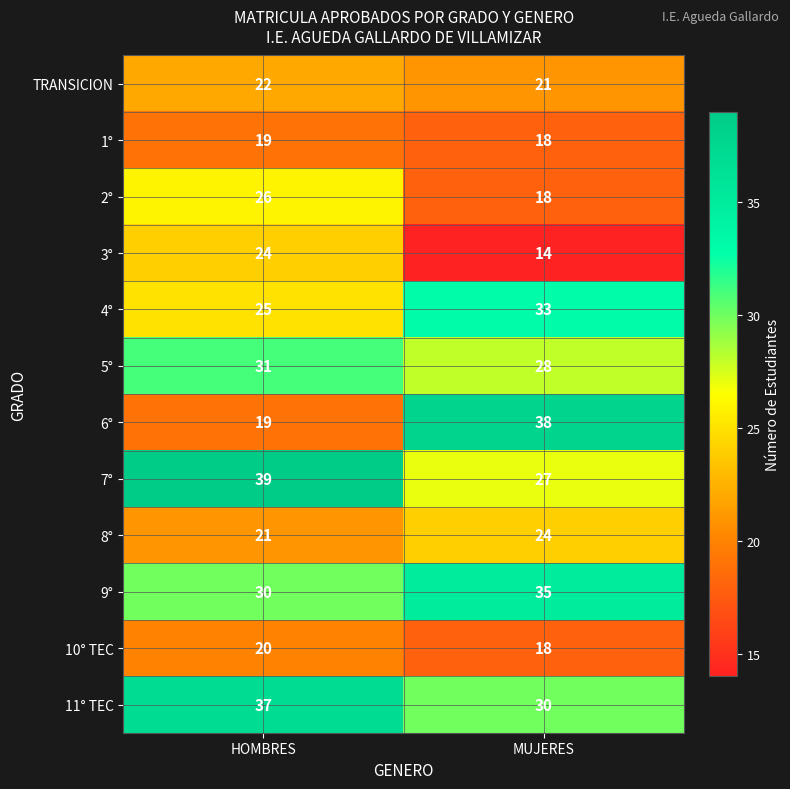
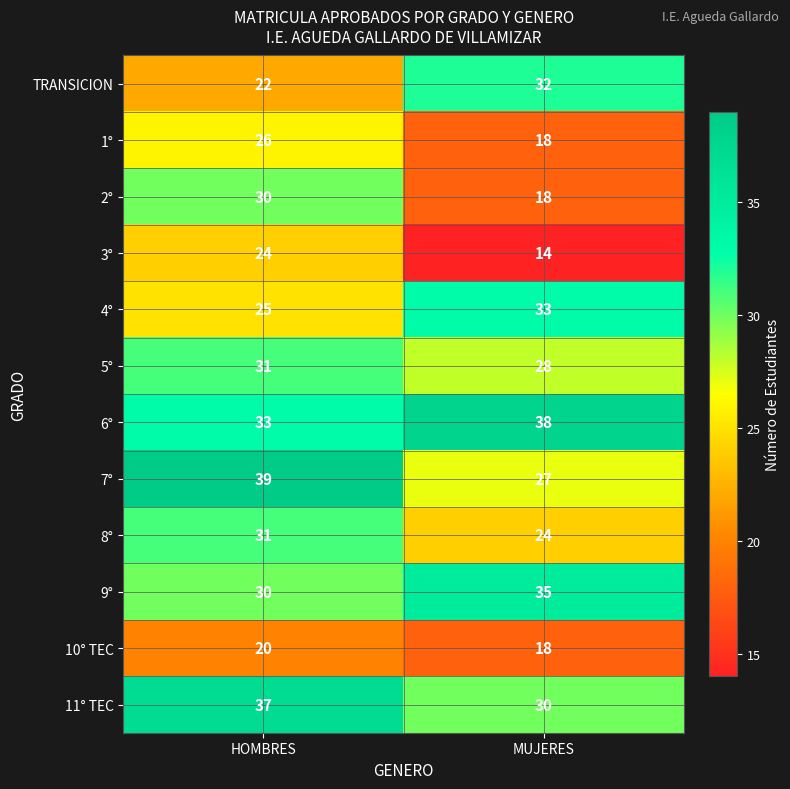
  {
    "TRANSICION": {
      "HOMBRES": 22,
-     "MUJERES": 21
+     "MUJERES": 32
    },
    "1°": {
-     "HOMBRES": 19,
+     "HOMBRES": 26,
      "MUJERES": 18
    },
    "2°": {
-     "HOMBRES": 26,
+     "HOMBRES": 30,
      "MUJERES": 18
    },
    "3°": {
      "HOMBRES": 24,
      "MUJERES": 14
    },
    "4°": {
      "HOMBRES": 25,
      "MUJERES": 33
    },
    "5°": {
      "HOMBRES": 31,
      "MUJERES": 28
    },
    "6°": {
-     "HOMBRES": 19,
+     "HOMBRES": 33,
      "MUJERES": 38
    },
    "7°": {
      "HOMBRES": 39,
      "MUJERES": 27
    },
    "8°": {
-     "HOMBRES": 21,
+     "HOMBRES": 31,
      "MUJERES": 24
    },
    "9°": {
      "HOMBRES": 30,
      "MUJERES": 35
    },
    "10° TEC": {
      "HOMBRES": 20,
      "MUJERES": 18
    },
    "11° TEC": {
      "HOMBRES": 37,
      "MUJERES": 30
    }
  }
